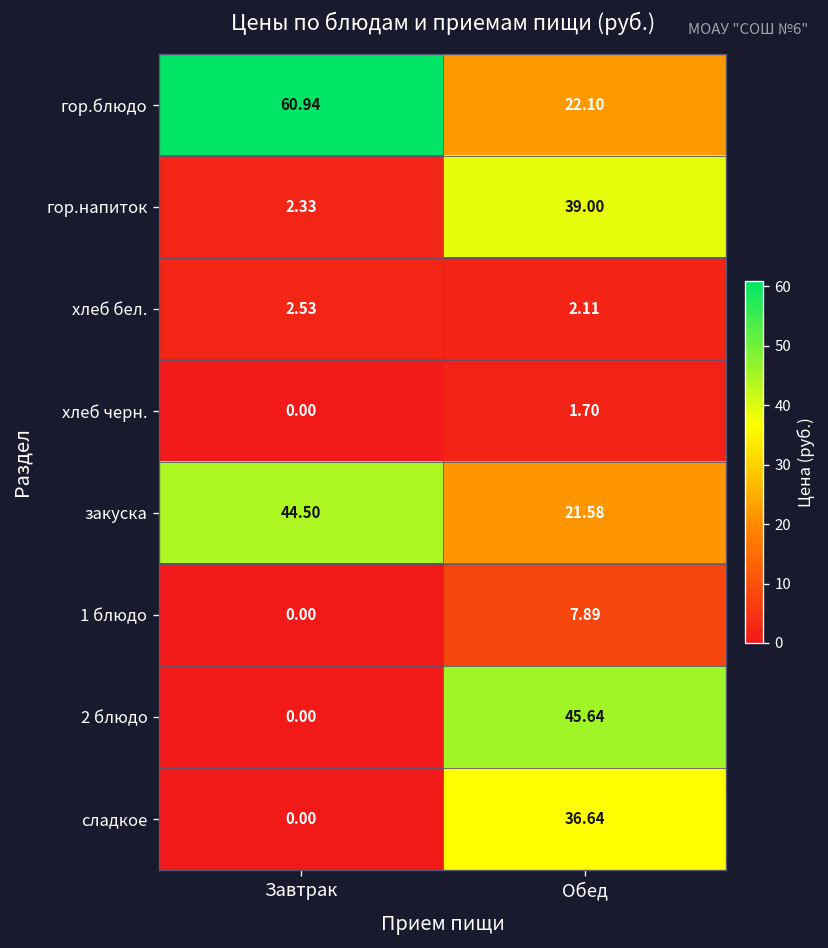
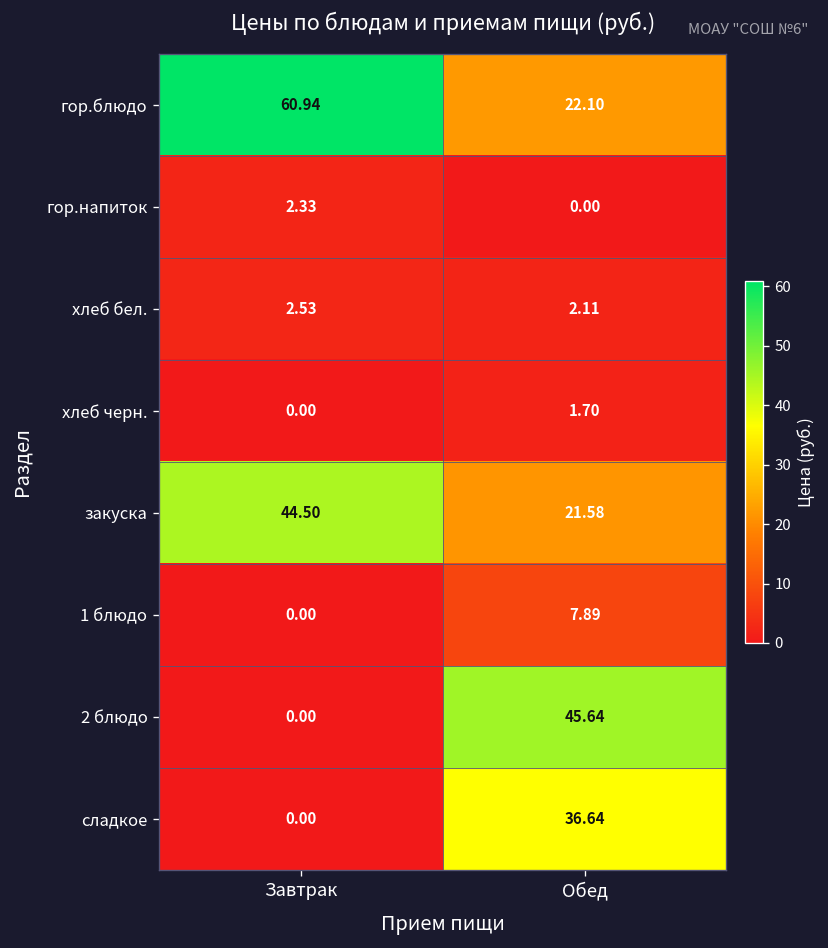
  {
    "гор.блюдо": {
      "Завтрак": 60.94,
      "Обед": 22.10
    },
    "гор.напиток": {
      "Завтрак": 2.33,
-     "Обед": 39.00
+     "Обед": 0.00
    },
    "хлеб бел.": {
      "Завтрак": 2.53,
      "Обед": 2.11
    },
    "хлеб черн.": {
      "Завтрак": 0.00,
      "Обед": 1.70
    },
    "закуска": {
      "Завтрак": 44.50,
      "Обед": 21.58
    },
    "1 блюдо": {
      "Завтрак": 0.00,
      "Обед": 7.89
    },
    "2 блюдо": {
      "Завтрак": 0.00,
      "Обед": 45.64
    },
    "сладкое": {
      "Завтрак": 0.00,
      "Обед": 36.64
    }
  }
